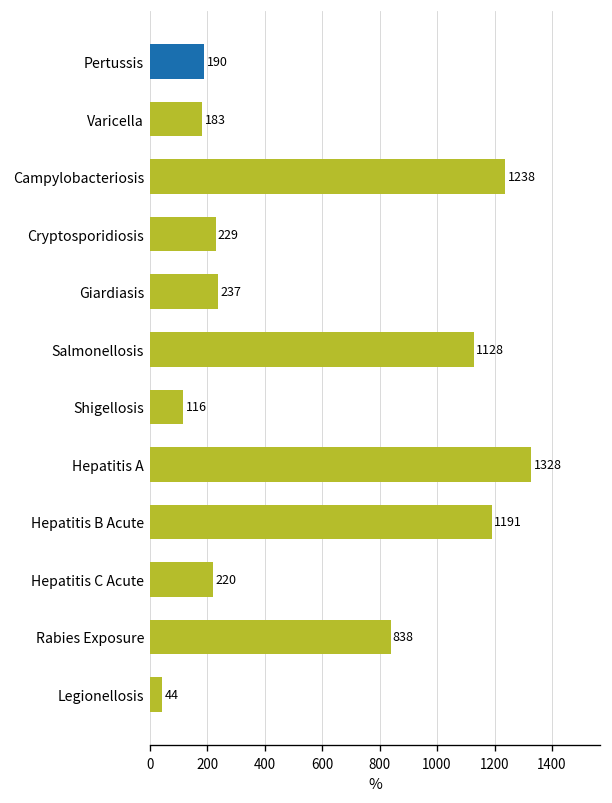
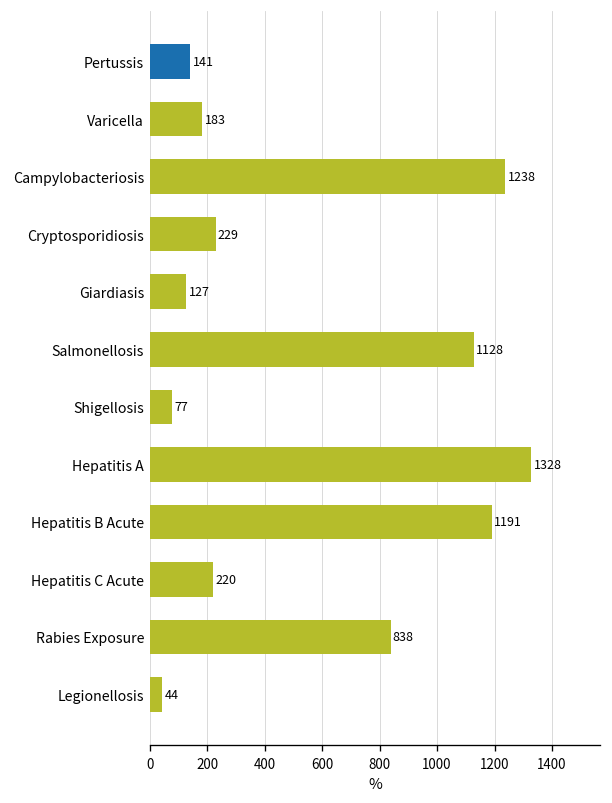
  {
-   "Pertussis": 190,
+   "Pertussis": 141,
    "Varicella": 183,
    "Campylobacteriosis": 1238,
    "Cryptosporidiosis": 229,
-   "Giardiasis": 237,
+   "Giardiasis": 127,
    "Salmonellosis": 1128,
-   "Shigellosis": 116,
+   "Shigellosis": 77,
    "Hepatitis A": 1328,
    "Hepatitis B Acute": 1191,
    "Hepatitis C Acute": 220,
    "Rabies Exposure": 838,
    "Legionellosis": 44
  }
